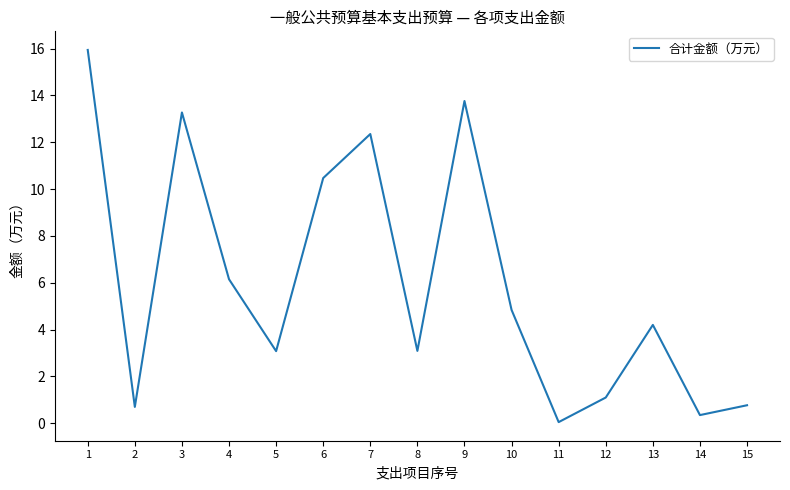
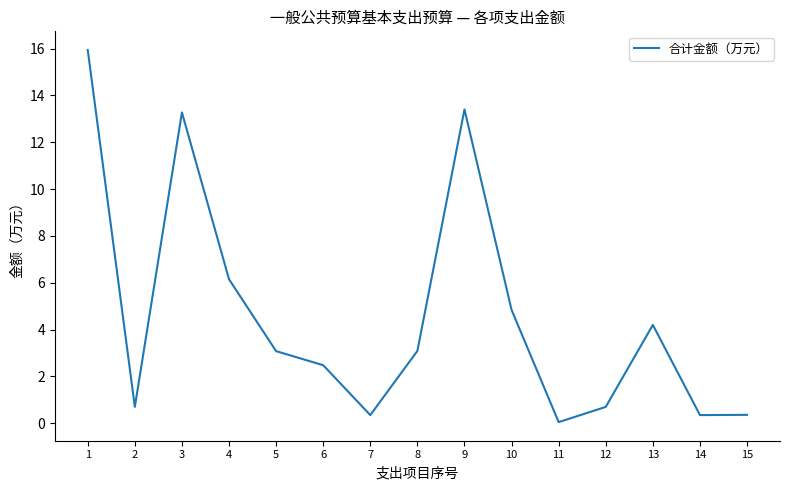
  {
    "1": 15.9,
    "2": 0.7,
    "3": 13.3,
    "4": 6.2,
    "5": 3.1,
-   "6": 10.5,
-   "7": 12.4,
+   "6": 2.5,
+   "7": 0.4,
    "8": 3.1,
-   "9": 13.8,
+   "9": 13.4,
    "10": 4.8,
    "11": 0.1,
-   "12": 1.1,
+   "12": 0.7,
    "13": 4.2,
    "14": 0.4,
-   "15": 0.8
+   "15": 0.4
  }
